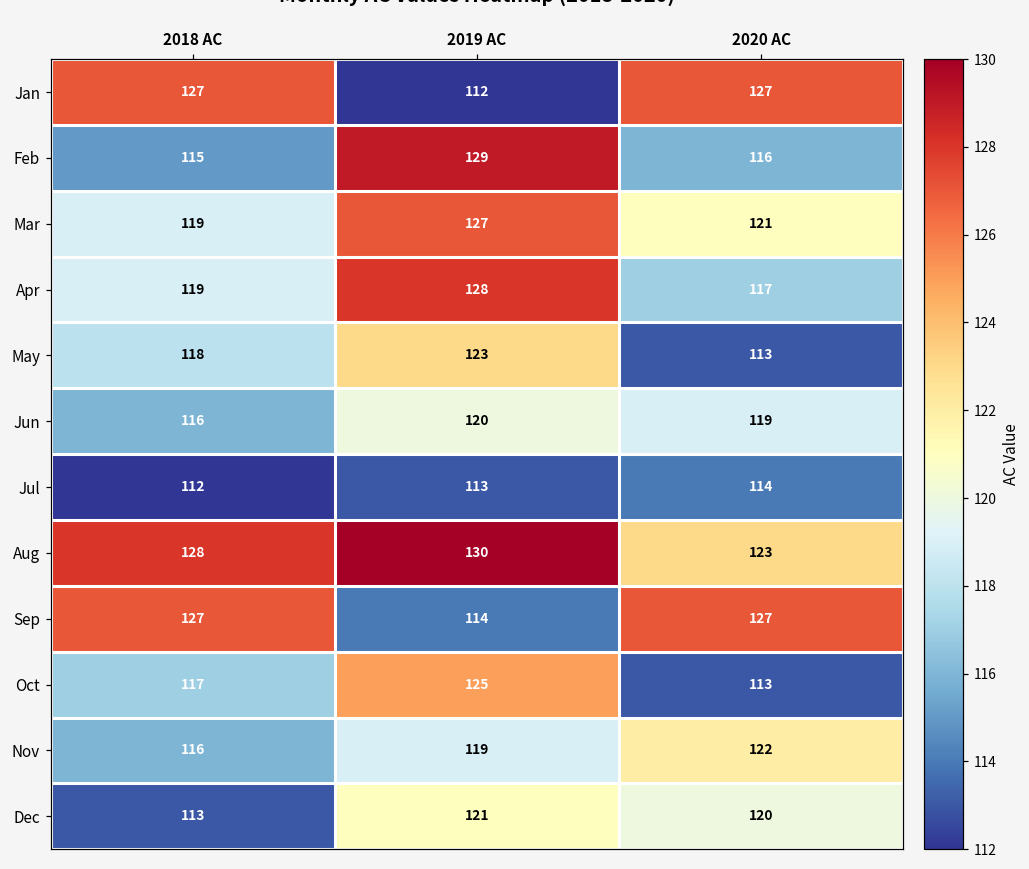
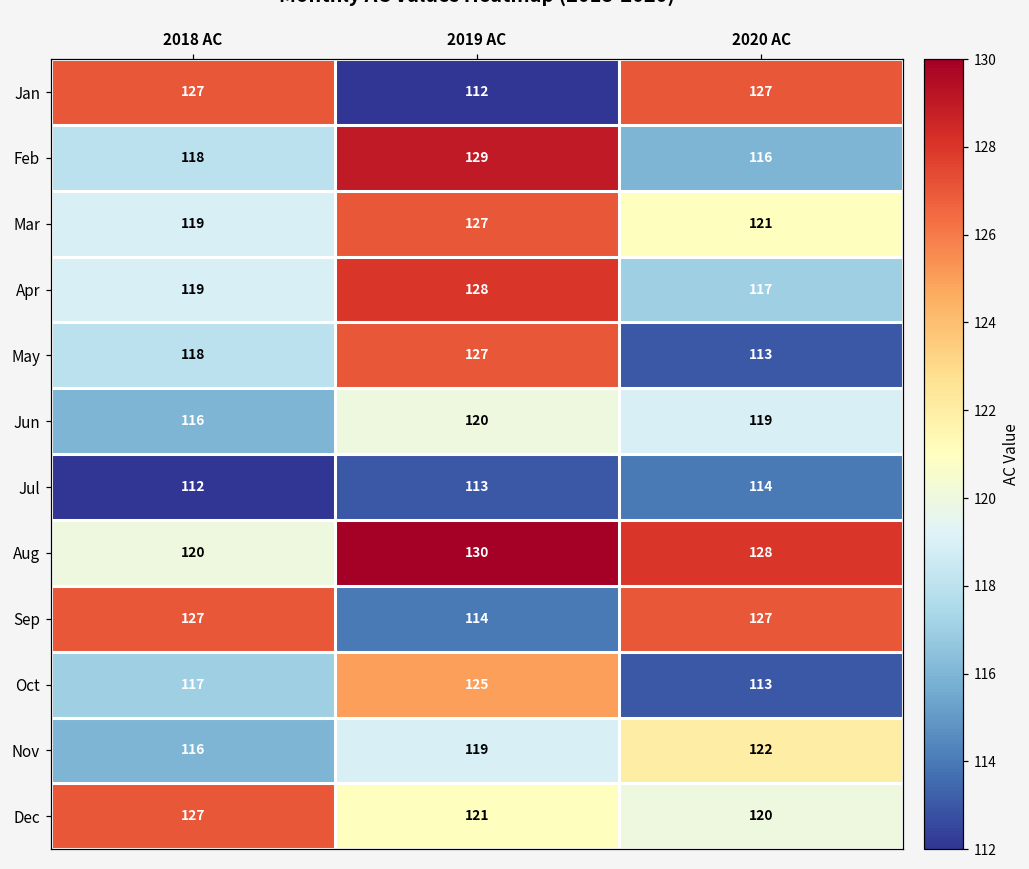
  {
    "Jan": {
      "2018 AC": 127,
      "2019 AC": 112,
      "2020 AC": 127
    },
    "Feb": {
-     "2018 AC": 115,
+     "2018 AC": 118,
      "2019 AC": 129,
      "2020 AC": 116
    },
    "Mar": {
      "2018 AC": 119,
      "2019 AC": 127,
      "2020 AC": 121
    },
    "Apr": {
      "2018 AC": 119,
      "2019 AC": 128,
      "2020 AC": 117
    },
    "May": {
      "2018 AC": 118,
-     "2019 AC": 123,
+     "2019 AC": 127,
      "2020 AC": 113
    },
    "Jun": {
      "2018 AC": 116,
      "2019 AC": 120,
      "2020 AC": 119
    },
    "Jul": {
      "2018 AC": 112,
      "2019 AC": 113,
      "2020 AC": 114
    },
    "Aug": {
-     "2018 AC": 128,
+     "2018 AC": 120,
      "2019 AC": 130,
-     "2020 AC": 123
+     "2020 AC": 128
    },
    "Sep": {
      "2018 AC": 127,
      "2019 AC": 114,
      "2020 AC": 127
    },
    "Oct": {
      "2018 AC": 117,
      "2019 AC": 125,
      "2020 AC": 113
    },
    "Nov": {
      "2018 AC": 116,
      "2019 AC": 119,
      "2020 AC": 122
    },
    "Dec": {
-     "2018 AC": 113,
+     "2018 AC": 127,
      "2019 AC": 121,
      "2020 AC": 120
    }
  }
